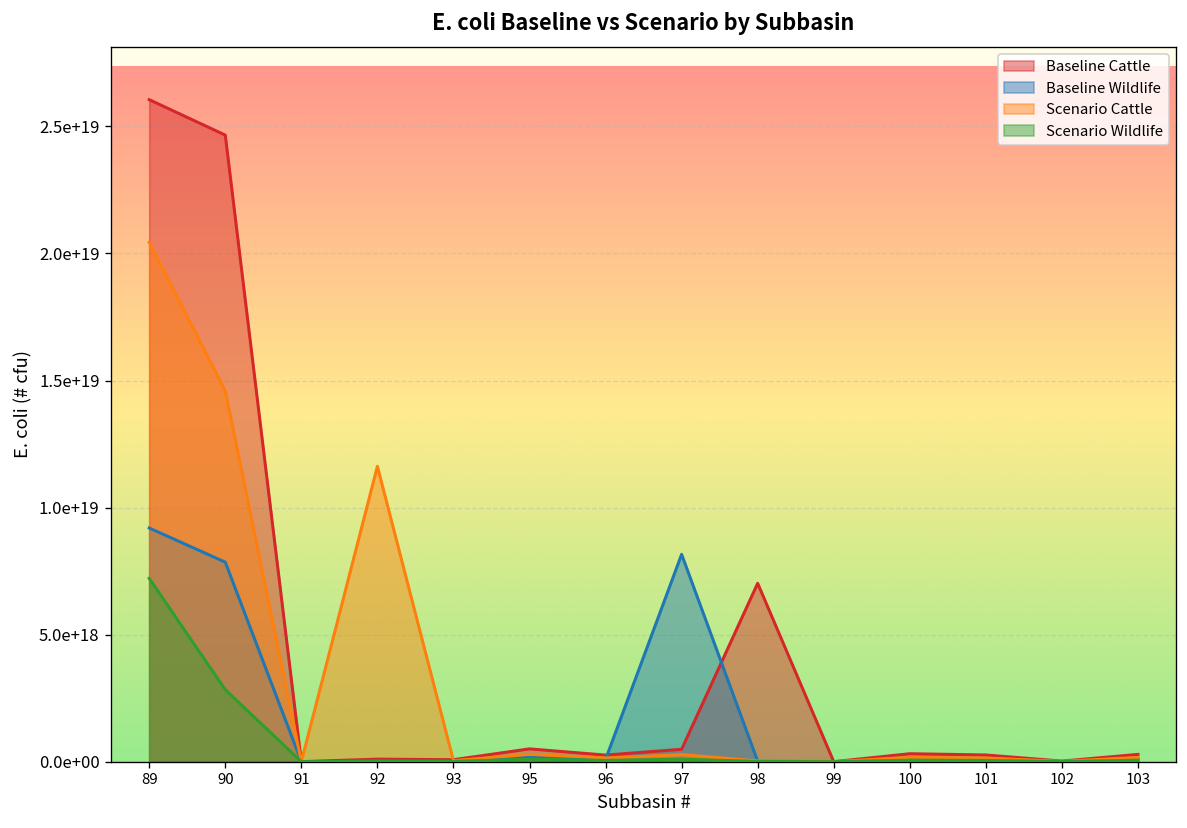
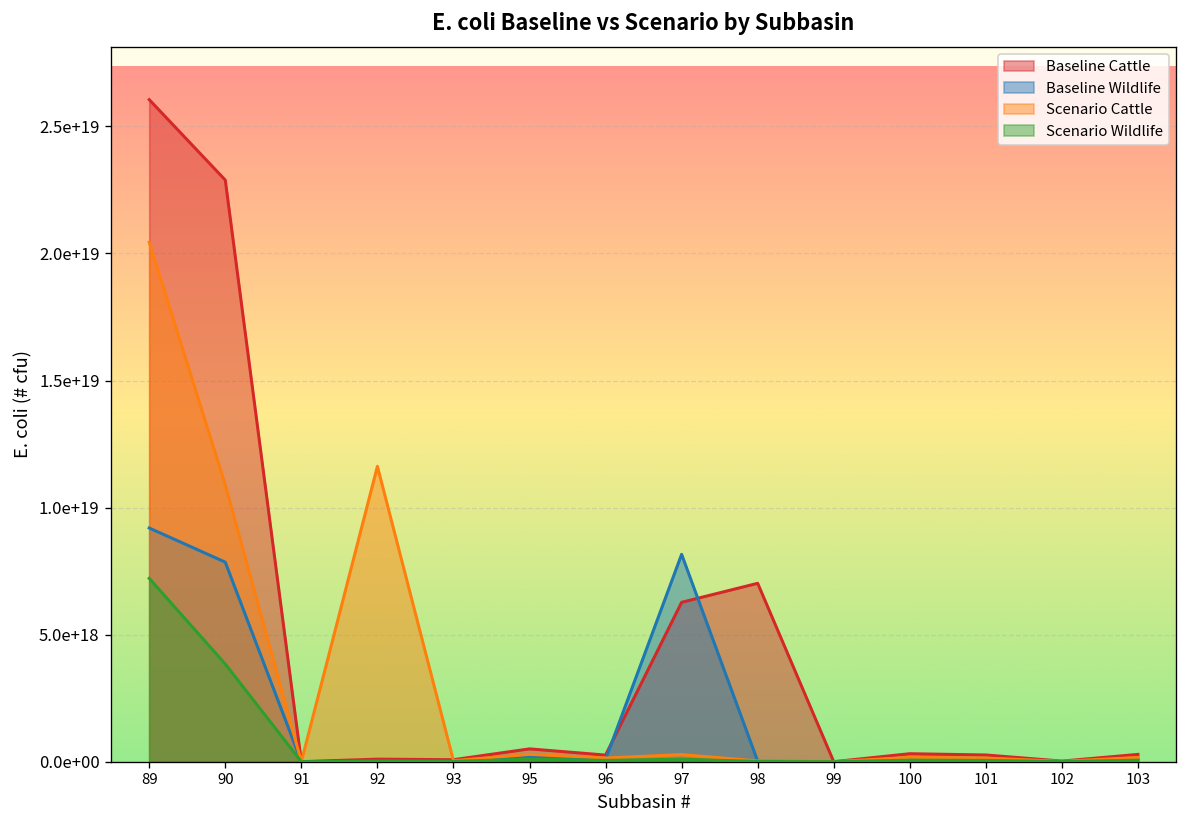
  {
    "Baseline Cattle": {
      "89": 26100000000000000000,
-     "90": 24700000000000000000,
+     "90": 22900000000000000000,
      "95": 500000000000000000,
-     "97": 500000000000000000,
+     "97": 6300000000000000000,
      "98": 7000000000000000000,
      "100": 300000000000000000,
      "101": 300000000000000000,
      "103": 300000000000000000
    },
    "Baseline Wildlife": {
      "89": 9200000000000000000,
      "90": 7900000000000000000,
      "97": 8200000000000000000
    },
    "Scenario Cattle": {
      "89": 20400000000000000000,
-     "90": 14600000000000000000,
+     "90": 10900000000000000000,
      "92": 11600000000000000000,
      "97": 300000000000000000
    },
    "Scenario Wildlife": {
      "89": 7200000000000000000,
-     "90": 2800000000000000000,
+     "90": 3800000000000000000,
      "97": 100000000000000000
    }
  }
